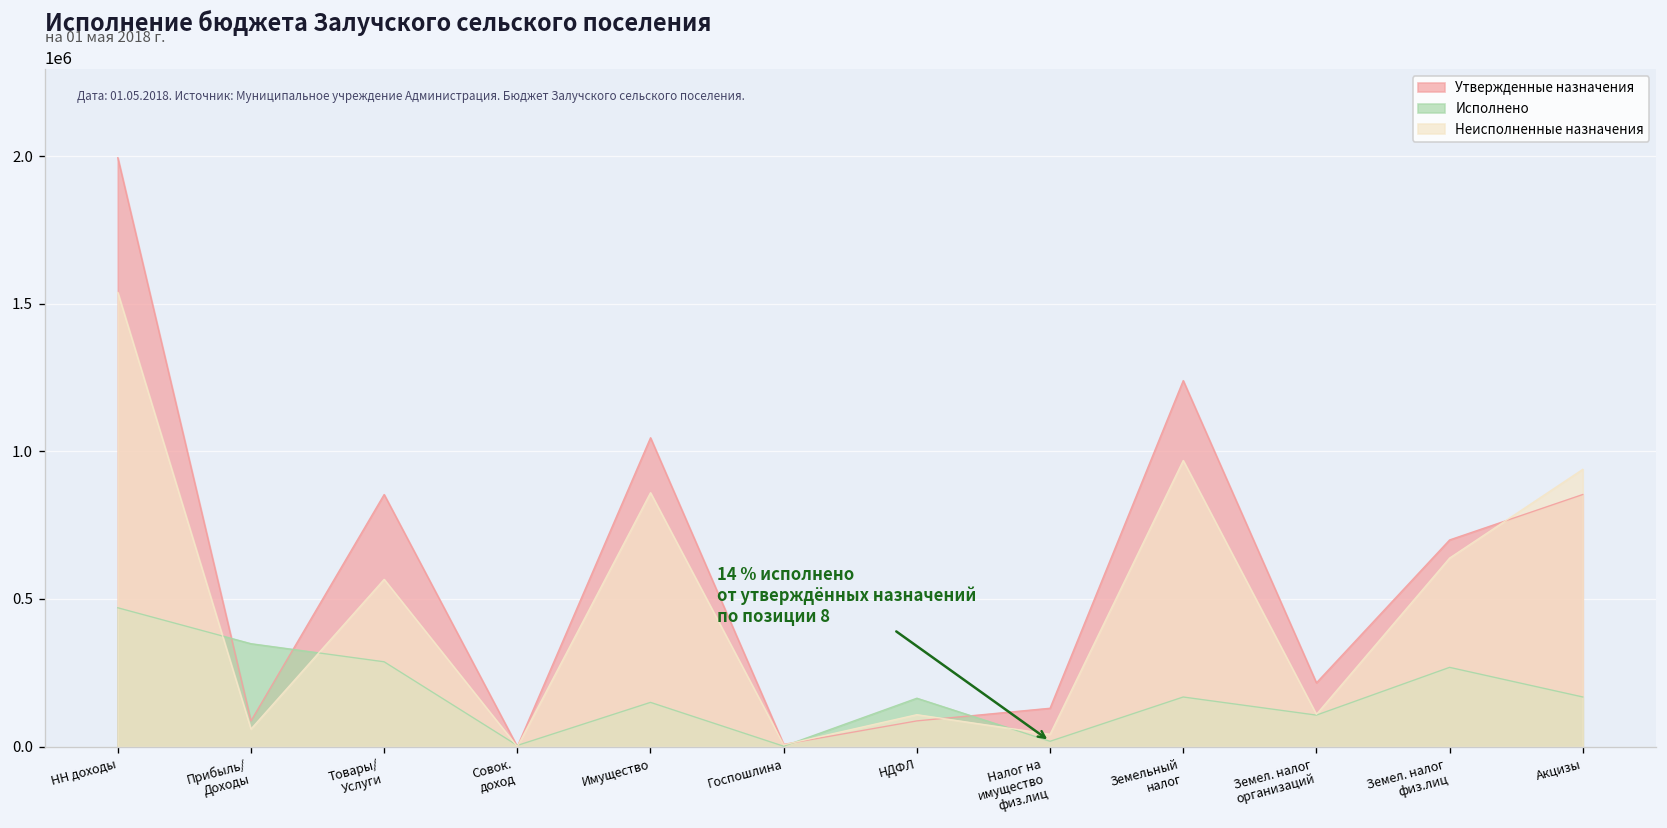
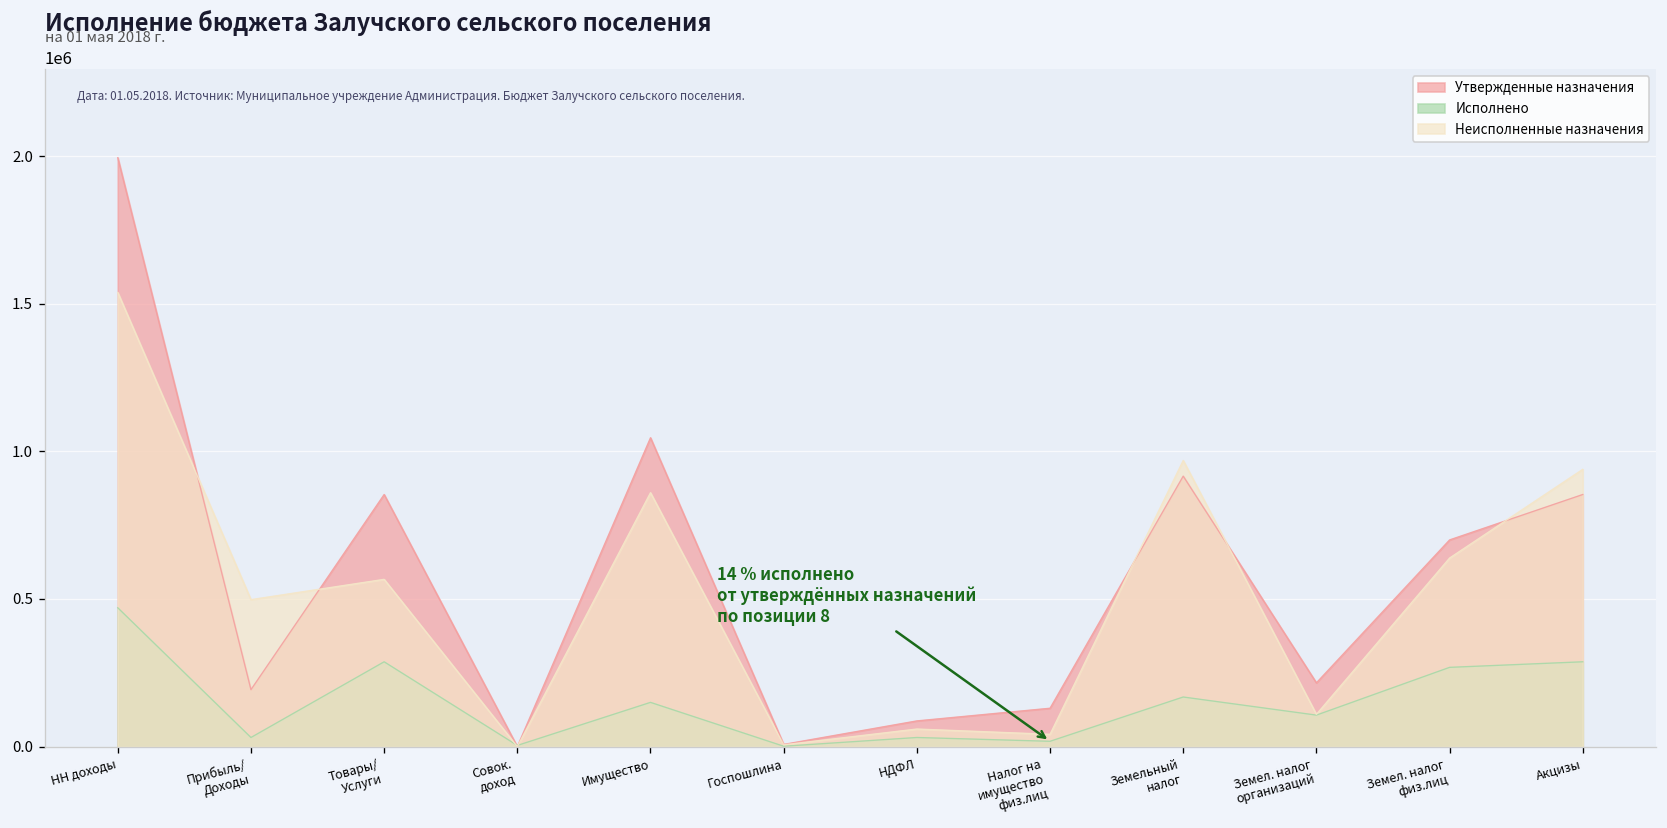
  {
    "Утвержденные назначения": {
      "НН доходы": 1990000,
-     "Прибыль/ Доходы": 90000,
+     "Прибыль/ Доходы": 190000,
      "Товары/ Услуги": 850000,
      "Имущество": 1050000,
      "Налог на имущество физ.лиц": 130000,
-     "Земельный налог": 1240000,
+     "Земельный налог": 920000,
      "Земел. налог организаций": 220000,
      "Земел. налог физ.лиц": 700000,
      "Акцизы": 850000
    },
    "Исполнено": {
      "НН доходы": 470000,
-     "Прибыль/ Доходы": 350000,
+     "Прибыль/ Доходы": 30000,
      "Товары/ Услуги": 290000,
      "Имущество": 150000,
-     "НДФЛ": 160000,
+     "НДФЛ": 30000,
      "Налог на имущество физ.лиц": 20000,
      "Земельный налог": 170000,
      "Земел. налог физ.лиц": 270000,
-     "Акцизы": 170000
+     "Акцизы": 290000
    },
    "Неисполненные назначения": {
      "НН доходы": 1540000,
-     "Прибыль/ Доходы": 60000,
+     "Прибыль/ Доходы": 500000,
      "Товары/ Услуги": 570000,
      "Имущество": 860000,
-     "НДФЛ": 110000,
+     "НДФЛ": 60000,
      "Налог на имущество физ.лиц": 40000,
      "Земельный налог": 970000,
      "Земел. налог физ.лиц": 640000,
      "Акцизы": 940000
    }
  }
